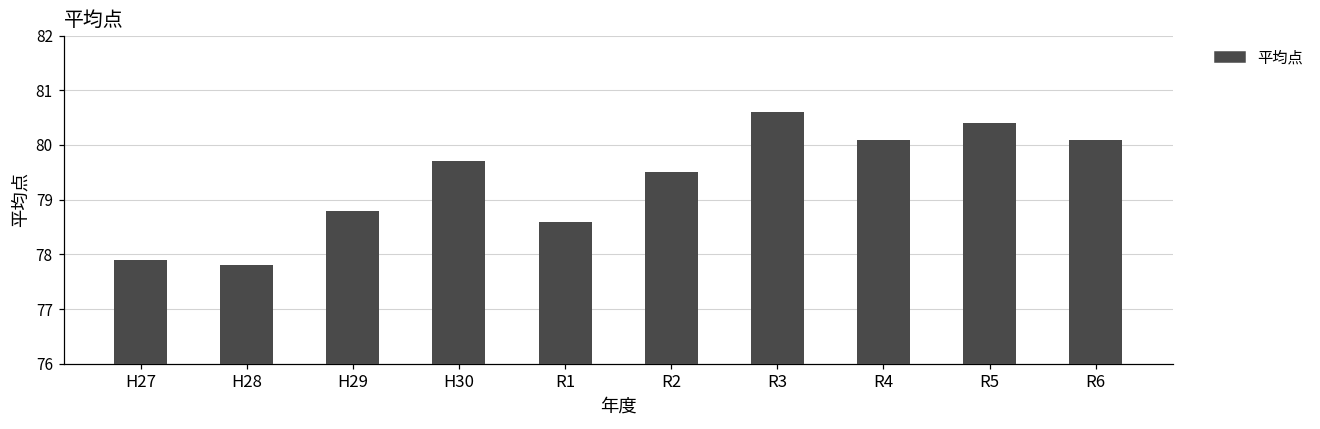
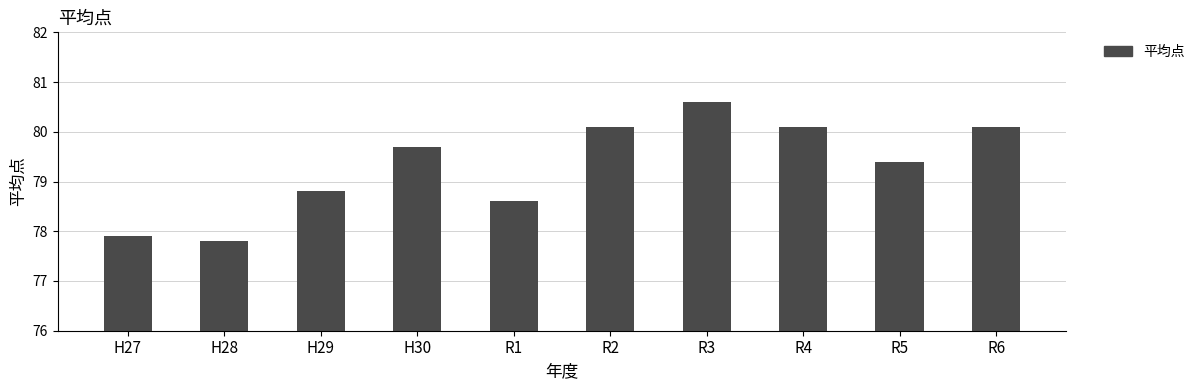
  {
    "H27": 77.9,
    "H28": 77.8,
    "H29": 78.8,
    "H30": 79.7,
    "R1": 78.6,
-   "R2": 79.5,
+   "R2": 80.1,
    "R3": 80.6,
    "R4": 80.1,
-   "R5": 80.4,
+   "R5": 79.4,
    "R6": 80.1
  }
